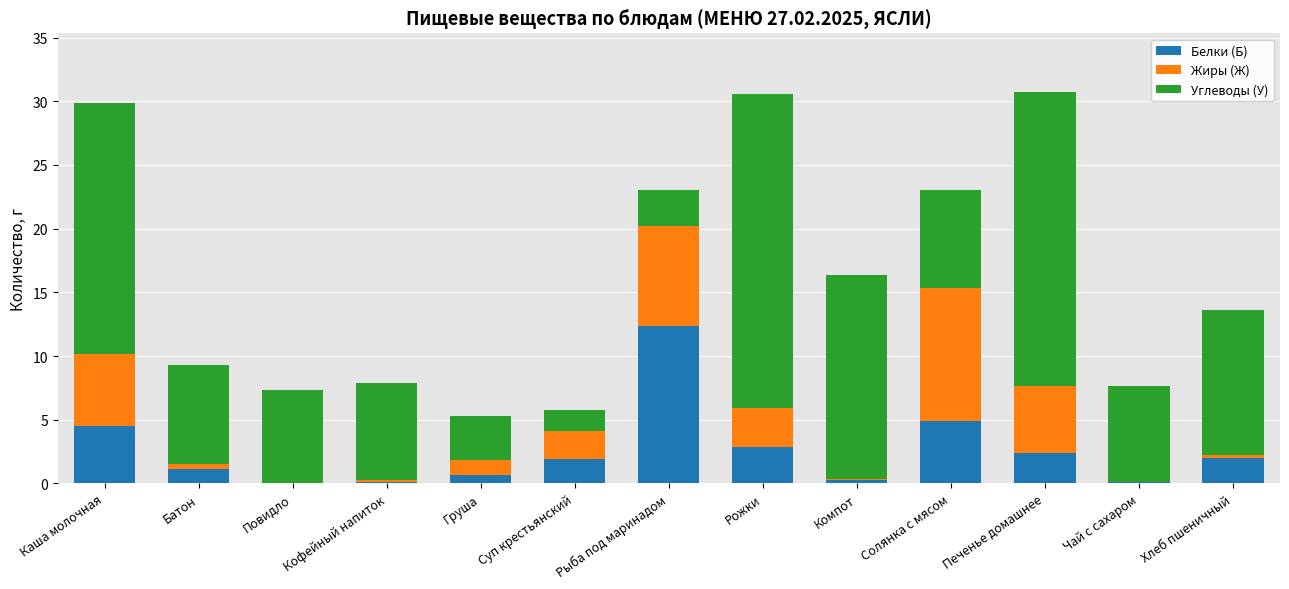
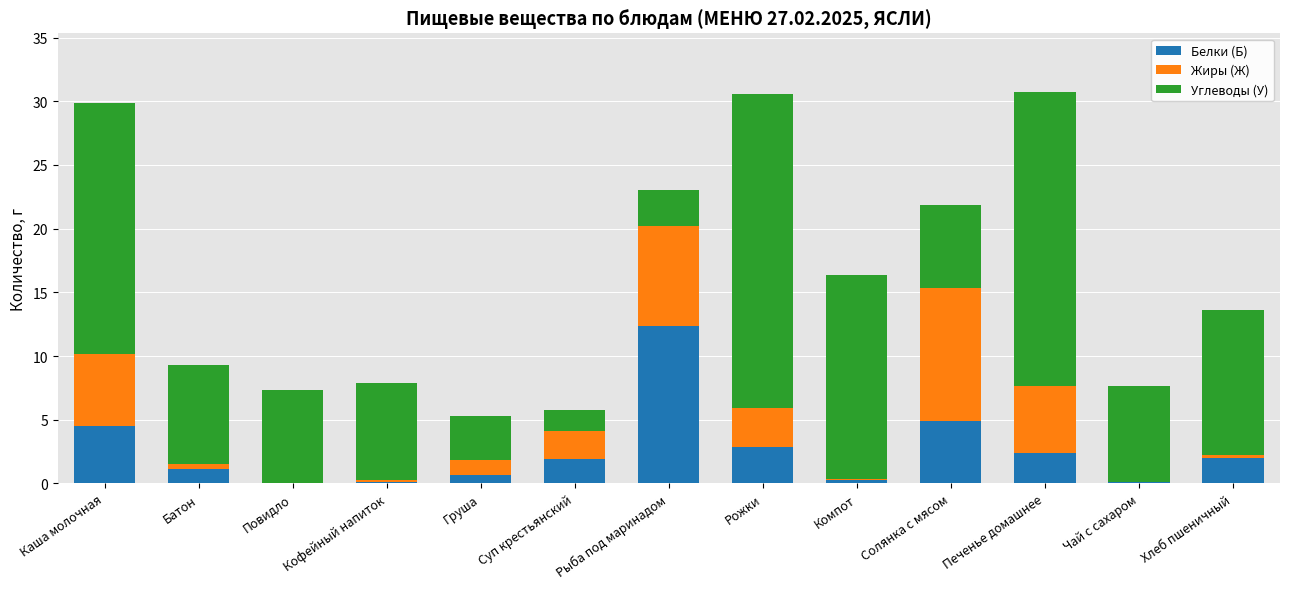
  {
    "Белки (Б)": {
      "Каша молочная": 4.5,
      "Батон": 1.1,
      "Повидло": 0.0,
      "Груша": 0.6,
      "Суп крестьянский": 1.9,
      "Рыба под маринадом": 12.4,
      "Рожки": 2.9,
      "Компот": 0.3,
      "Солянка с мясом": 4.9,
      "Печенье домашнее": 2.4,
      "Хлеб пшеничный": 2.0
    },
    "Жиры (Ж)": {
      "Каша молочная": 5.6,
      "Батон": 0.4,
      "Повидло": 0.0,
      "Груша": 1.2,
      "Суп крестьянский": 2.3,
      "Рыба под маринадом": 7.9,
      "Рожки": 3.1,
      "Солянка с мясом": 10.4,
      "Печенье домашнее": 5.3,
      "Хлеб пшеничный": 0.3
    },
    "Углеводы (У)": {
      "Каша молочная": 19.7,
      "Батон": 7.7,
      "Повидло": 7.3,
      "Кофейный напиток": 7.6,
      "Груша": 3.4,
      "Суп крестьянский": 1.6,
      "Рыба под маринадом": 2.8,
      "Рожки": 24.6,
      "Компот": 16.0,
-     "Солянка с мясом": 7.7,
+     "Солянка с мясом": 6.5,
      "Печенье домашнее": 23.1,
      "Чай с сахаром": 7.5,
      "Хлеб пшеничный": 11.4
    }
  }
